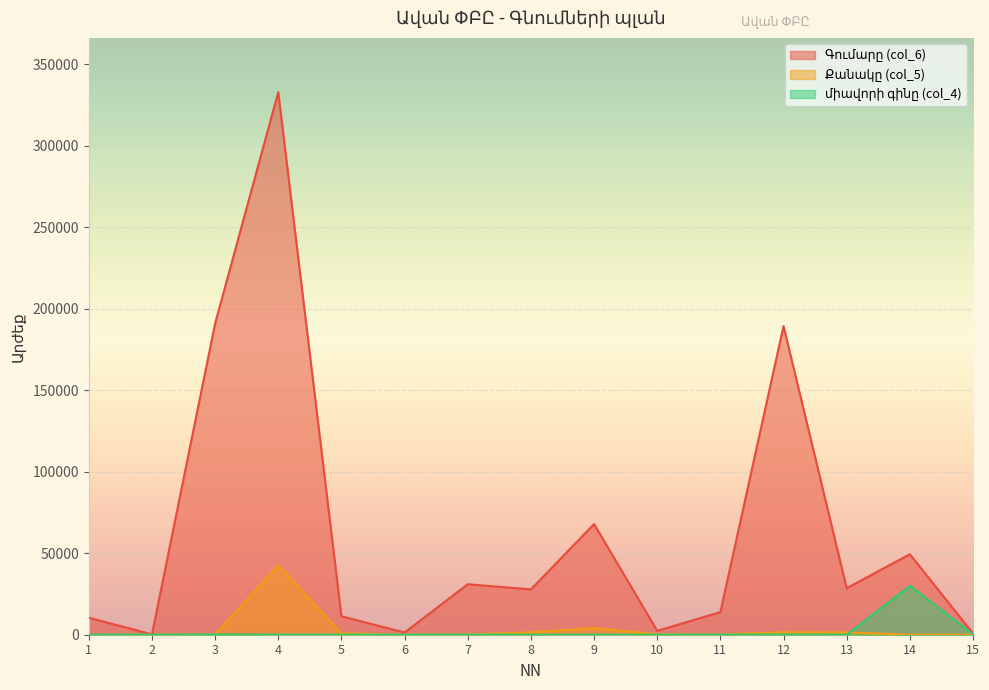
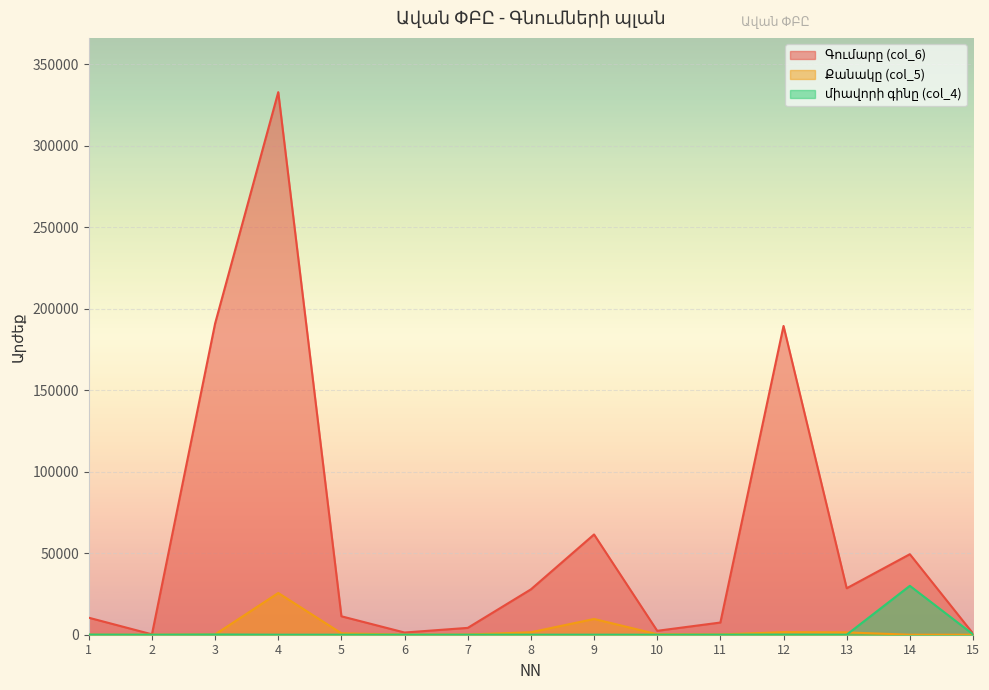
  {
    "Գումարը (col_6)": {
      "1": 10000,
      "3": 191000,
      "4": 333000,
      "5": 11000,
-     "7": 31000,
+     "7": 4000,
      "8": 28000,
-     "9": 68000,
+     "9": 62000,
      "10": 2000,
-     "11": 14000,
+     "11": 7000,
      "12": 189000,
      "13": 29000,
      "14": 49000
    },
    "Քանակը (col_5)": {
-     "4": 43000,
-     "9": 4000,
+     "4": 26000,
+     "9": 10000,
      "14": 0
    },
    "միավորի գինը (col_4)": {
      "4": 0,
      "9": 0,
      "14": 30000
    }
  }
